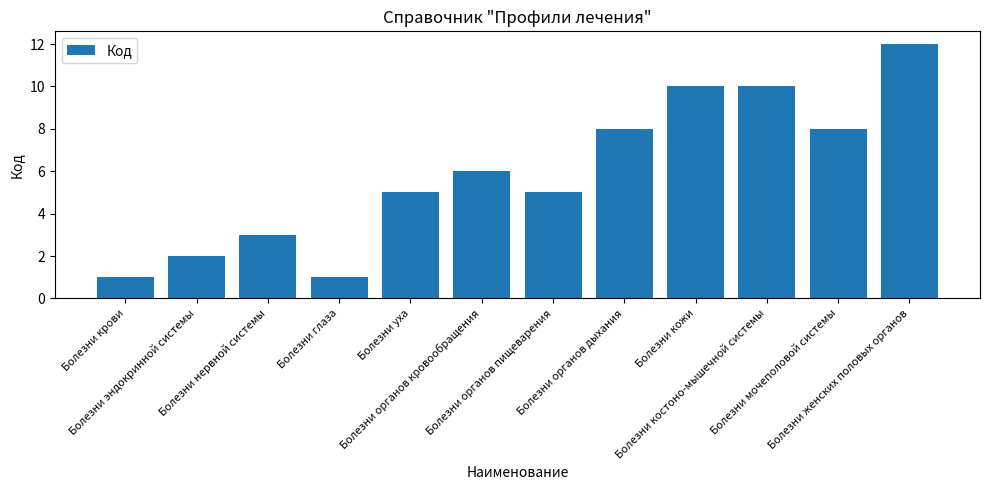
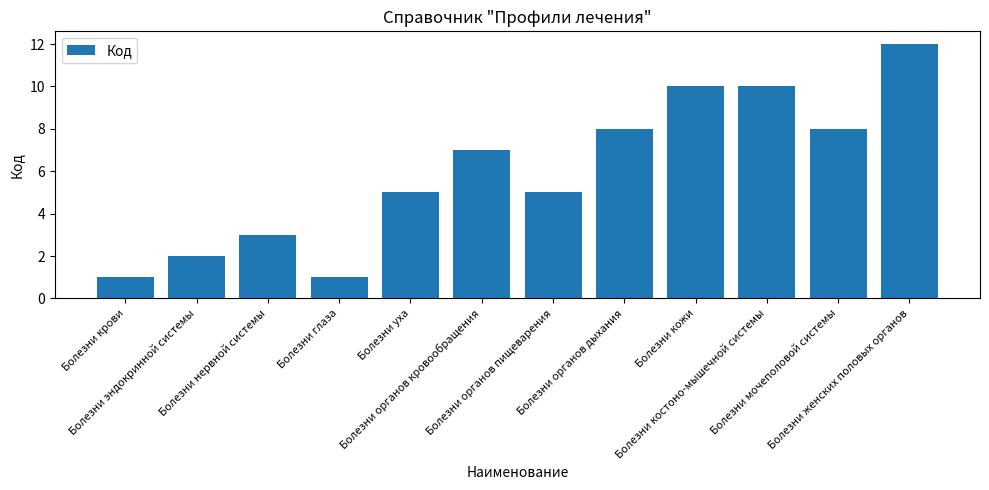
  {
    "Болезни крови": 1,
    "Болезни эндокринной системы": 2,
    "Болезни нервной системы": 3,
    "Болезни глаза": 1,
    "Болезни уха": 5,
-   "Болезни органов кровообращения": 6,
+   "Болезни органов кровообращения": 7,
    "Болезни органов пищеварения": 5,
    "Болезни органов дыхания": 8,
    "Болезни кожи": 10,
    "Болезни костоно-мышечной системы": 10,
    "Болезни мочеполовой системы": 8,
    "Болезни женских половых органов": 12
  }
